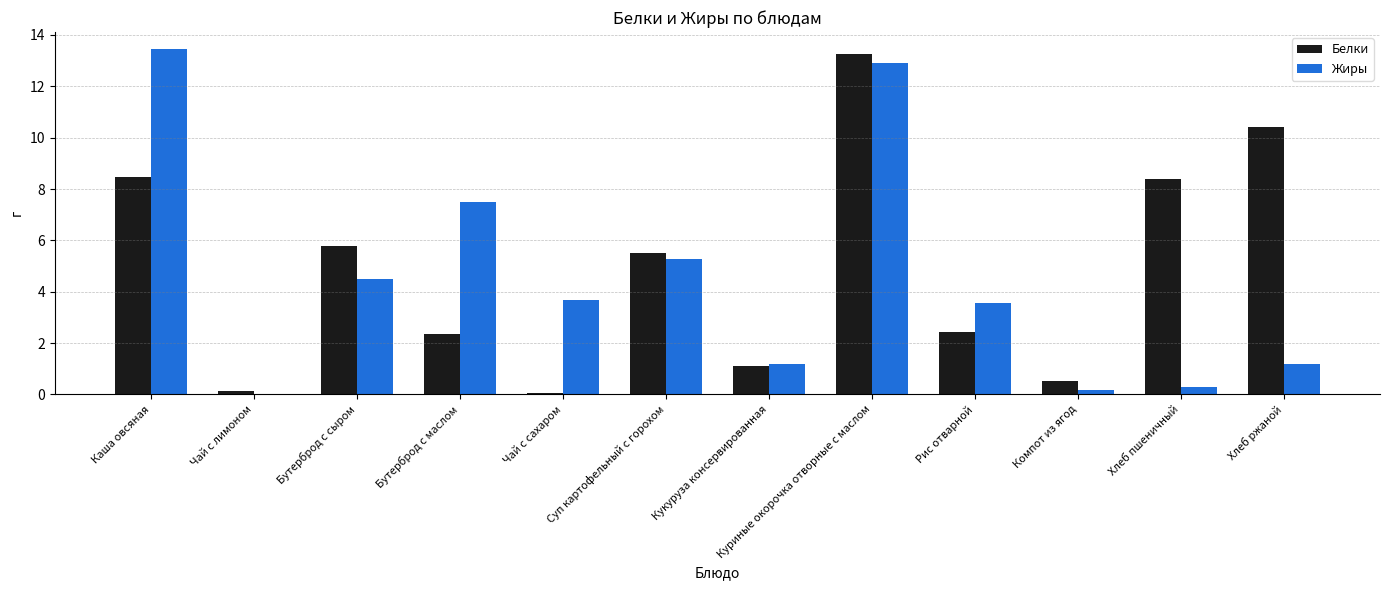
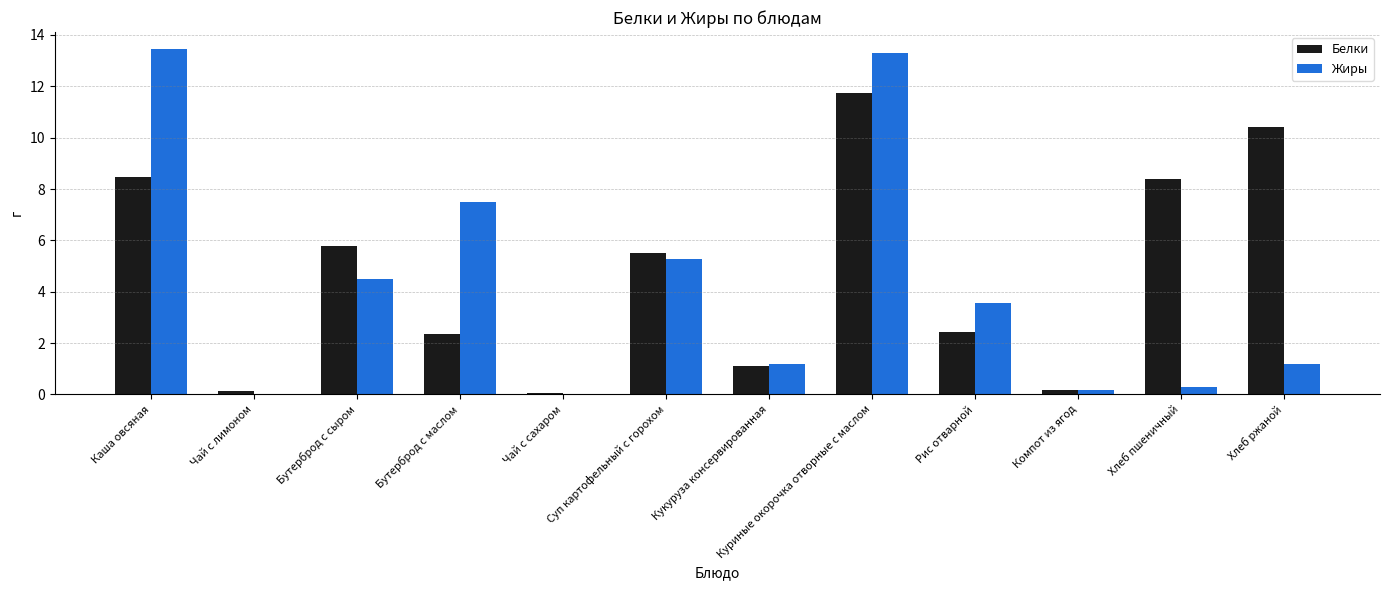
  {
    "Белки": {
      "Каша овсяная": 8.5,
      "Чай с лимоном": 0.1,
      "Бутерброд с сыром": 5.8,
      "Бутерброд с маслом": 2.4,
      "Суп картофельный с горохом": 5.5,
      "Кукуруза консервированная": 1.1,
-     "Куриные окорочка отворные с маслом": 13.3,
+     "Куриные окорочка отворные с маслом": 11.7,
      "Рис отварной": 2.4,
-     "Компот из ягод": 0.5,
+     "Компот из ягод": 0.2,
      "Хлеб пшеничный": 8.4,
      "Хлеб ржаной": 10.4
    },
    "Жиры": {
      "Каша овсяная": 13.4,
      "Бутерброд с сыром": 4.5,
      "Бутерброд с маслом": 7.5,
-     "Чай с сахаром": 3.7,
+     "Чай с сахаром": 0.0,
      "Суп картофельный с горохом": 5.3,
      "Кукуруза консервированная": 1.2,
-     "Куриные окорочка отворные с маслом": 12.9,
+     "Куриные окорочка отворные с маслом": 13.3,
      "Рис отварной": 3.6,
      "Компот из ягод": 0.2,
      "Хлеб пшеничный": 0.3,
      "Хлеб ржаной": 1.2
    }
  }
